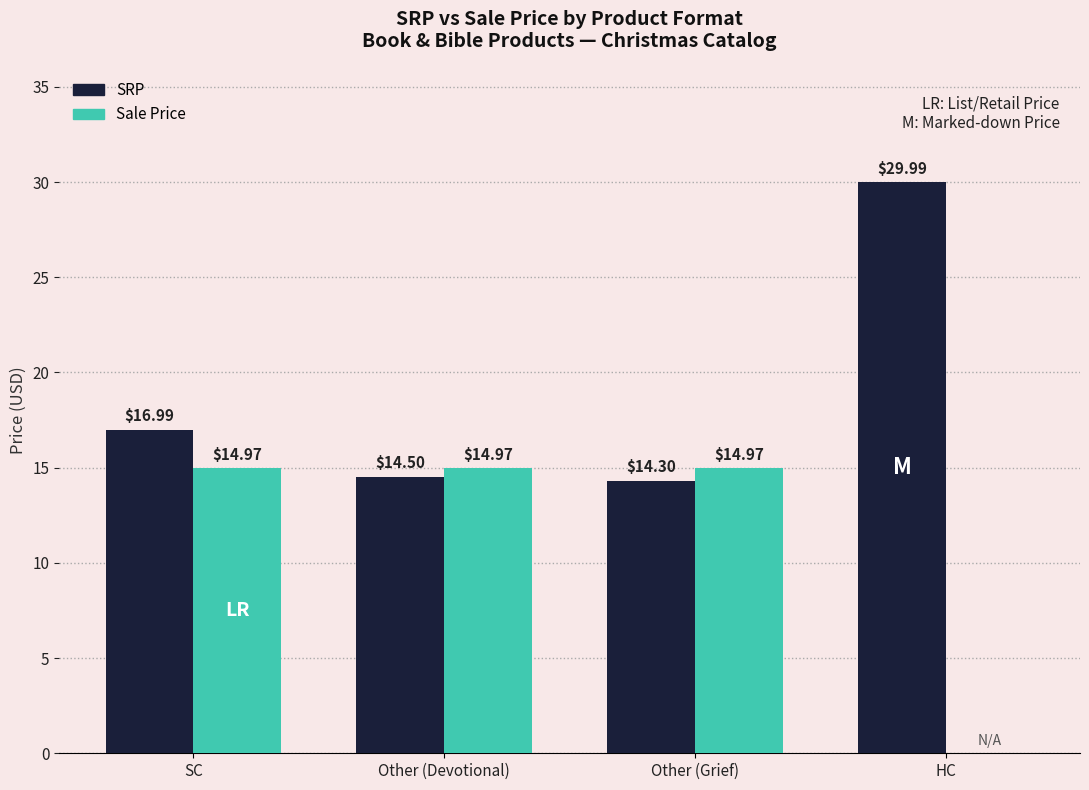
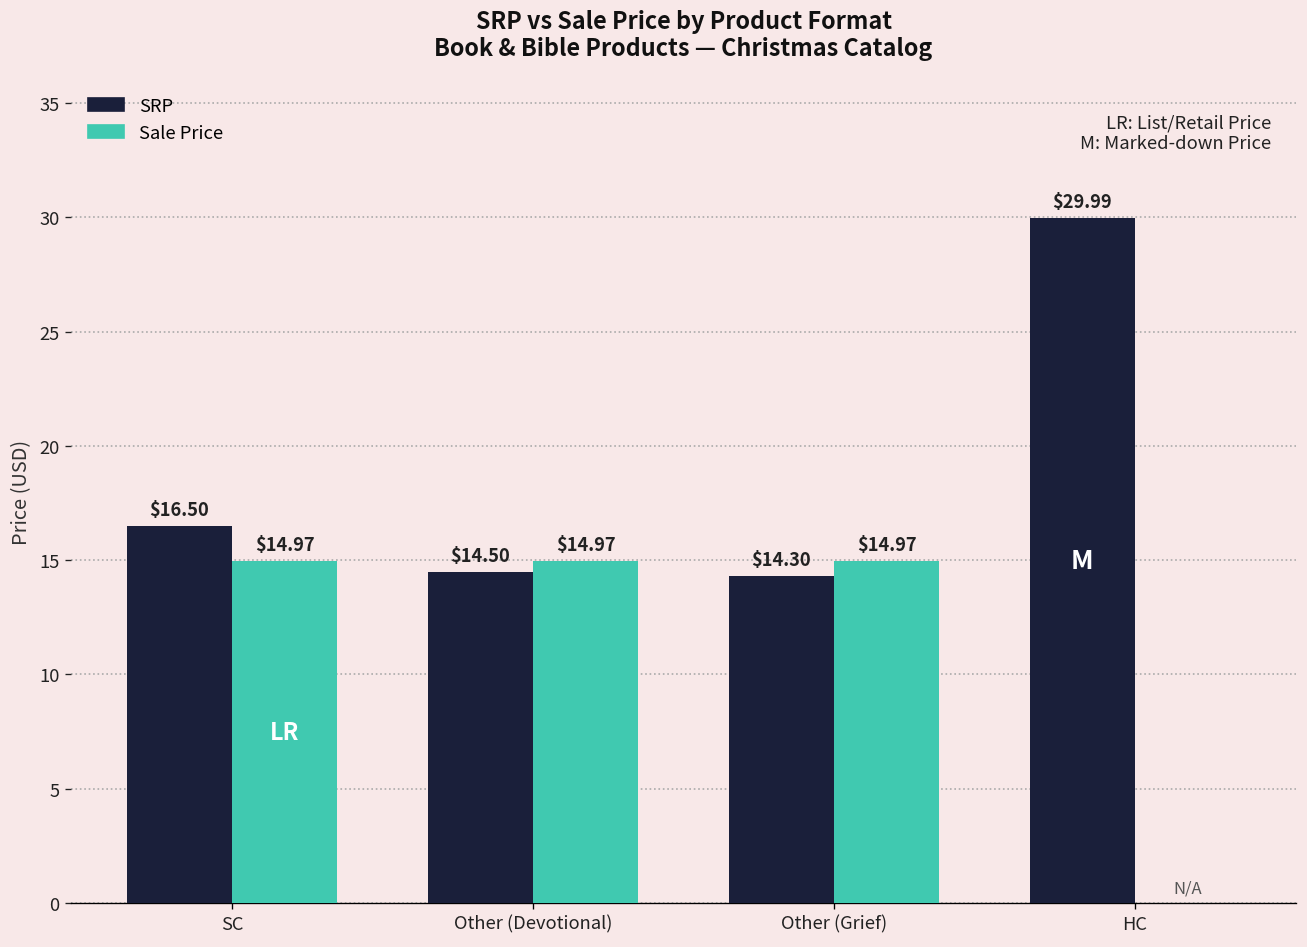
  {
    "SRP": {
-     "SC": "$16.99",
+     "SC": "$16.50",
      "Other (Devotional)": "$14.50",
      "Other (Grief)": "$14.30",
      "HC": "$29.99"
    },
    "Sale Price": {
      "SC": "$14.97",
      "Other (Devotional)": "$14.97",
      "Other (Grief)": "$14.97"
    }
  }
